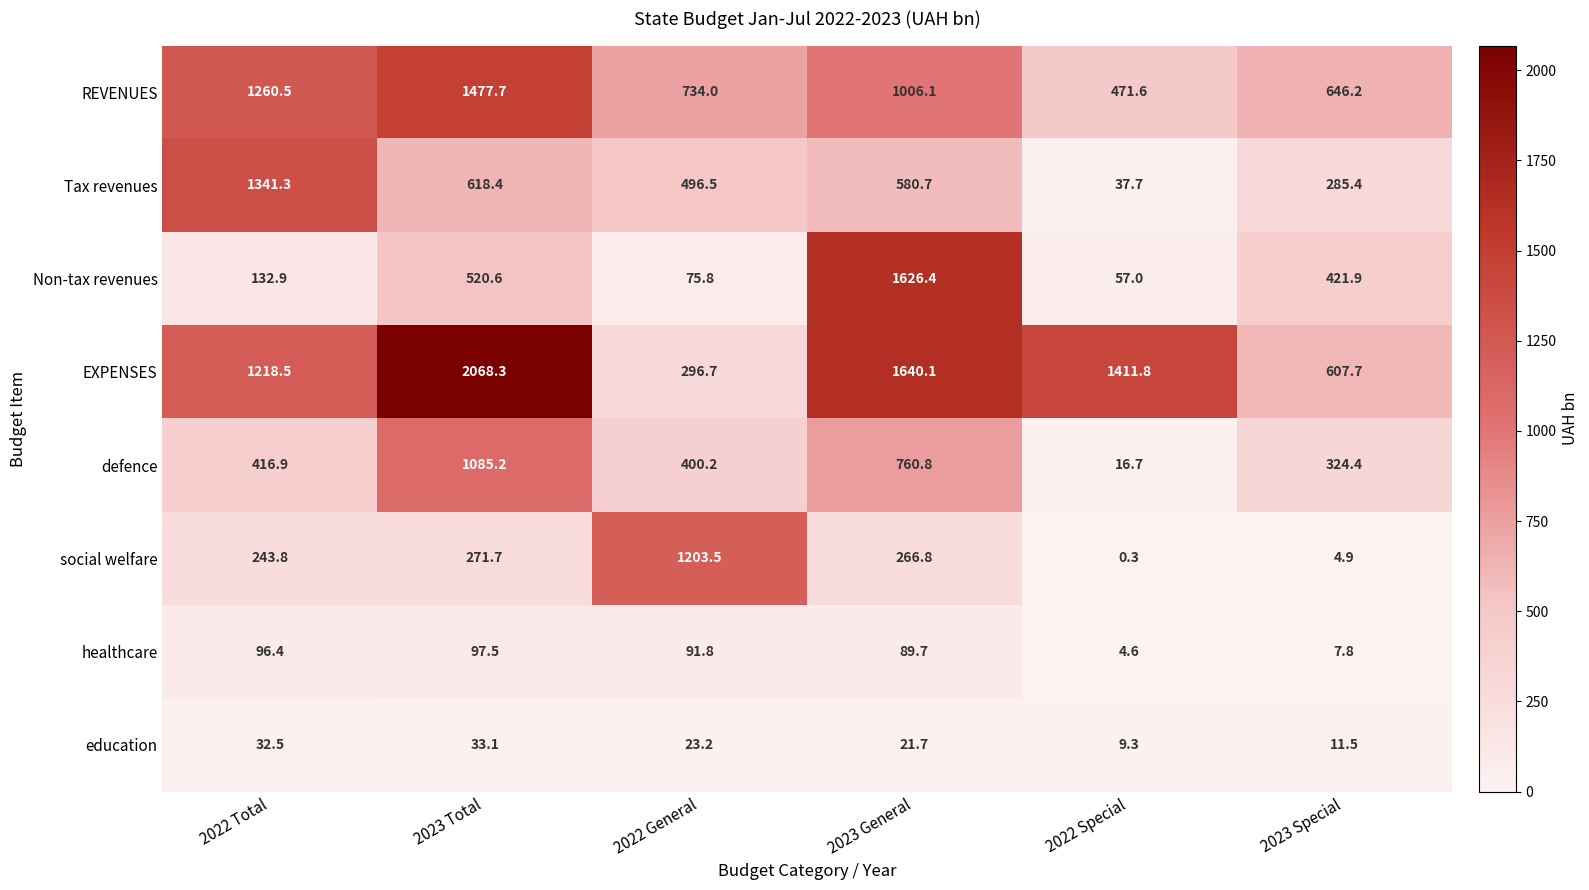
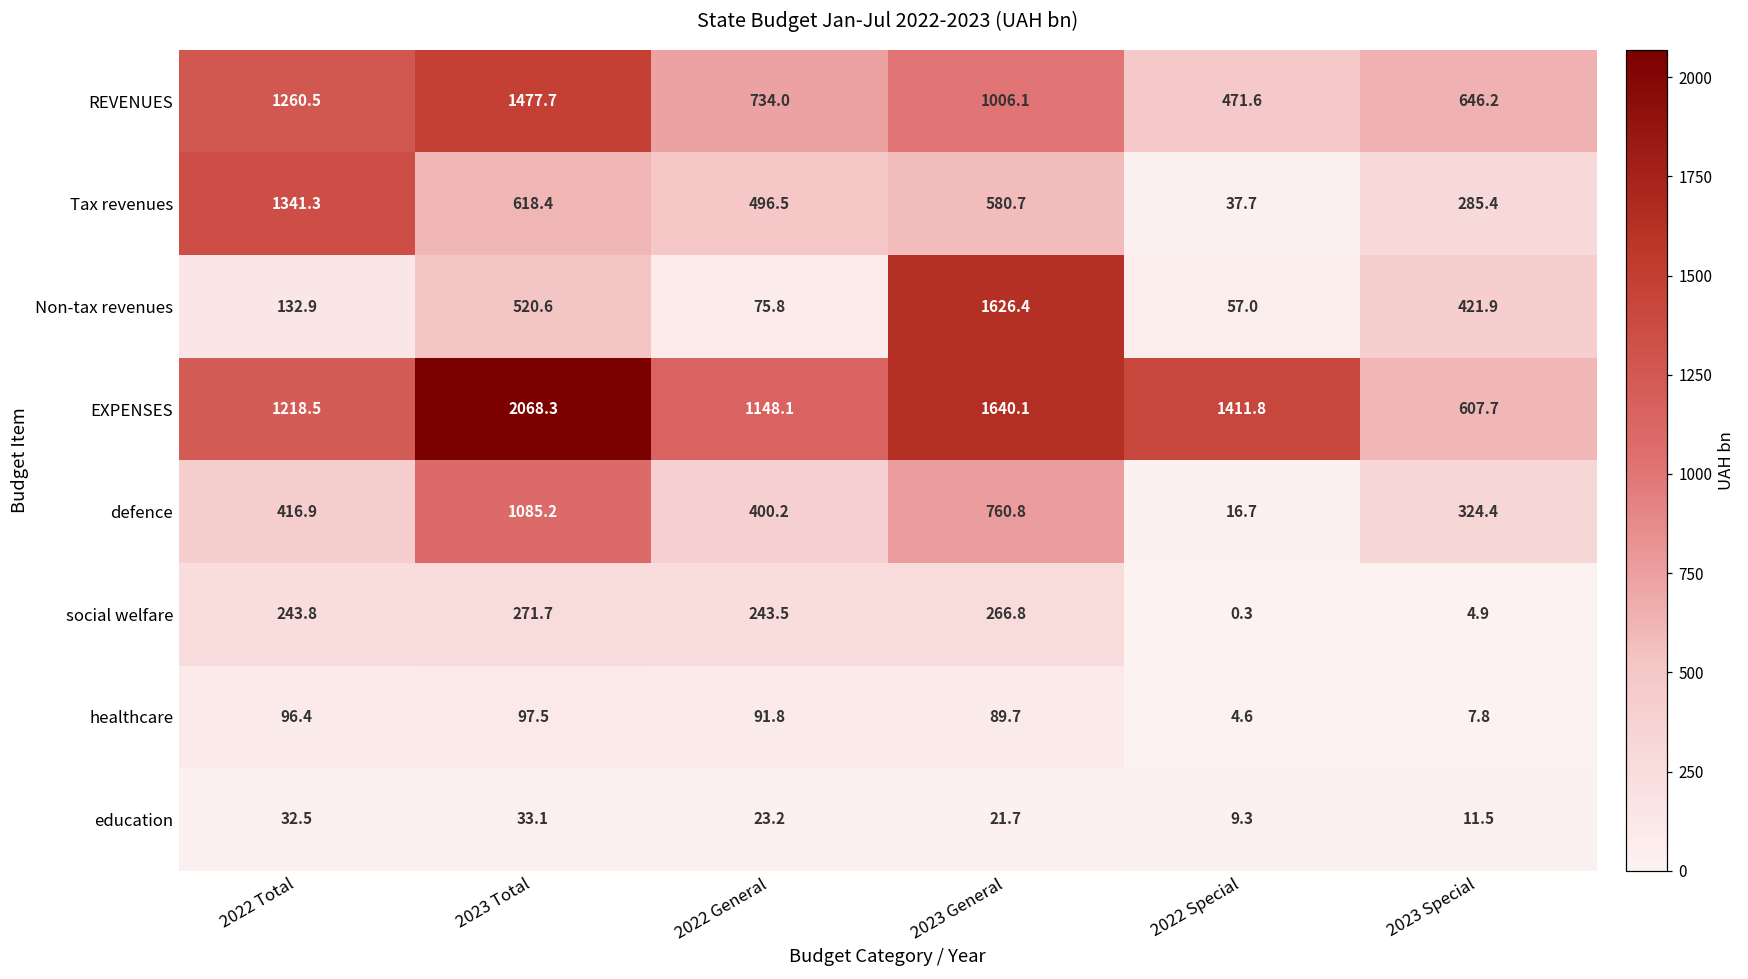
  {
    "REVENUES": {
      "2022 Total": 1260.5,
      "2023 Total": 1477.7,
      "2022 General": 734.0,
      "2023 General": 1006.1,
      "2022 Special": 471.6,
      "2023 Special": 646.2
    },
    "Tax revenues": {
      "2022 Total": 1341.3,
      "2023 Total": 618.4,
      "2022 General": 496.5,
      "2023 General": 580.7,
      "2022 Special": 37.7,
      "2023 Special": 285.4
    },
    "Non-tax revenues": {
      "2022 Total": 132.9,
      "2023 Total": 520.6,
      "2022 General": 75.8,
      "2023 General": 1626.4,
      "2022 Special": 57.0,
      "2023 Special": 421.9
    },
    "EXPENSES": {
      "2022 Total": 1218.5,
      "2023 Total": 2068.3,
-     "2022 General": 296.7,
+     "2022 General": 1148.1,
      "2023 General": 1640.1,
      "2022 Special": 1411.8,
      "2023 Special": 607.7
    },
    "defence": {
      "2022 Total": 416.9,
      "2023 Total": 1085.2,
      "2022 General": 400.2,
      "2023 General": 760.8,
      "2022 Special": 16.7,
      "2023 Special": 324.4
    },
    "social welfare": {
      "2022 Total": 243.8,
      "2023 Total": 271.7,
-     "2022 General": 1203.5,
+     "2022 General": 243.5,
      "2023 General": 266.8,
      "2022 Special": 0.3,
      "2023 Special": 4.9
    },
    "healthcare": {
      "2022 Total": 96.4,
      "2023 Total": 97.5,
      "2022 General": 91.8,
      "2023 General": 89.7,
      "2022 Special": 4.6,
      "2023 Special": 7.8
    },
    "education": {
      "2022 Total": 32.5,
      "2023 Total": 33.1,
      "2022 General": 23.2,
      "2023 General": 21.7,
      "2022 Special": 9.3,
      "2023 Special": 11.5
    }
  }
